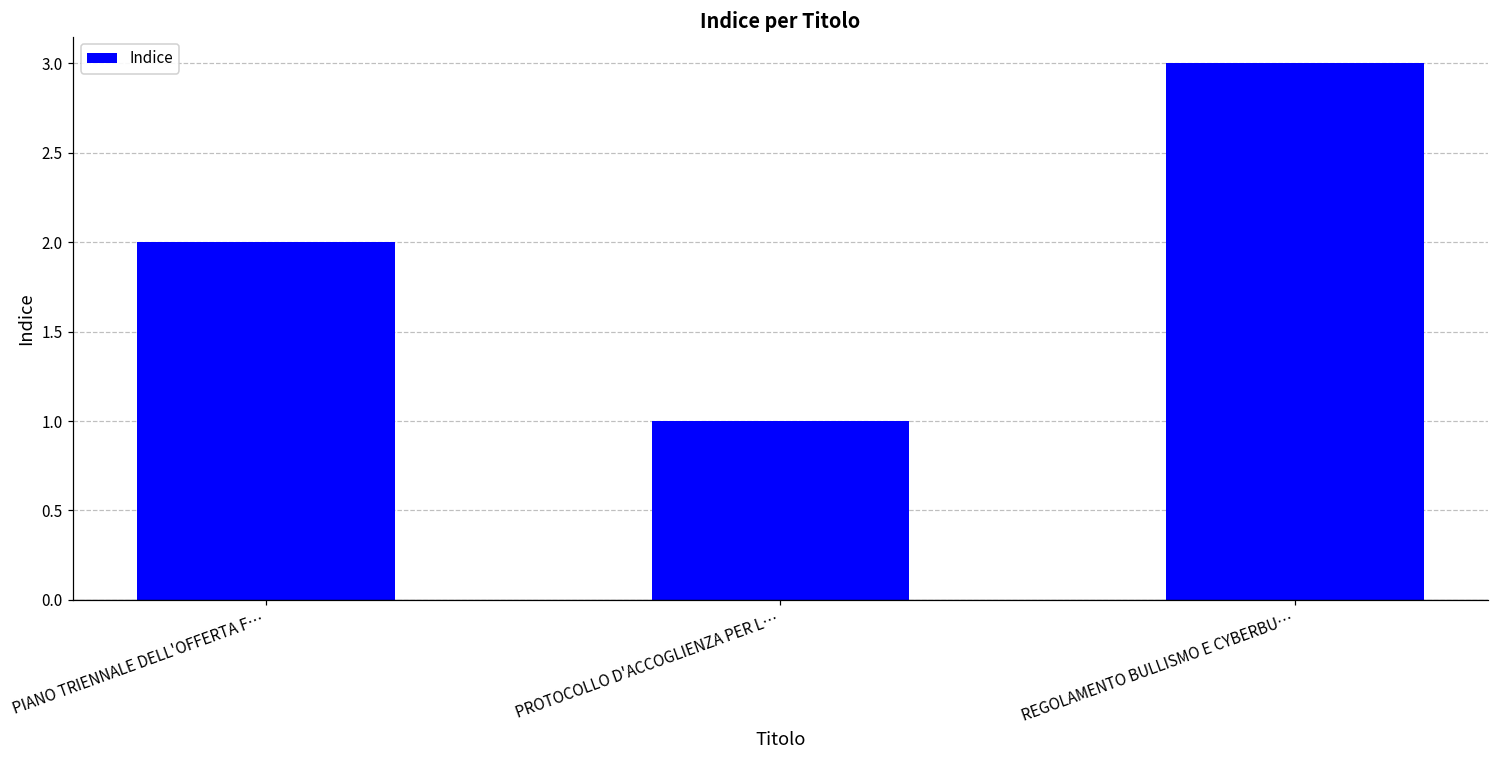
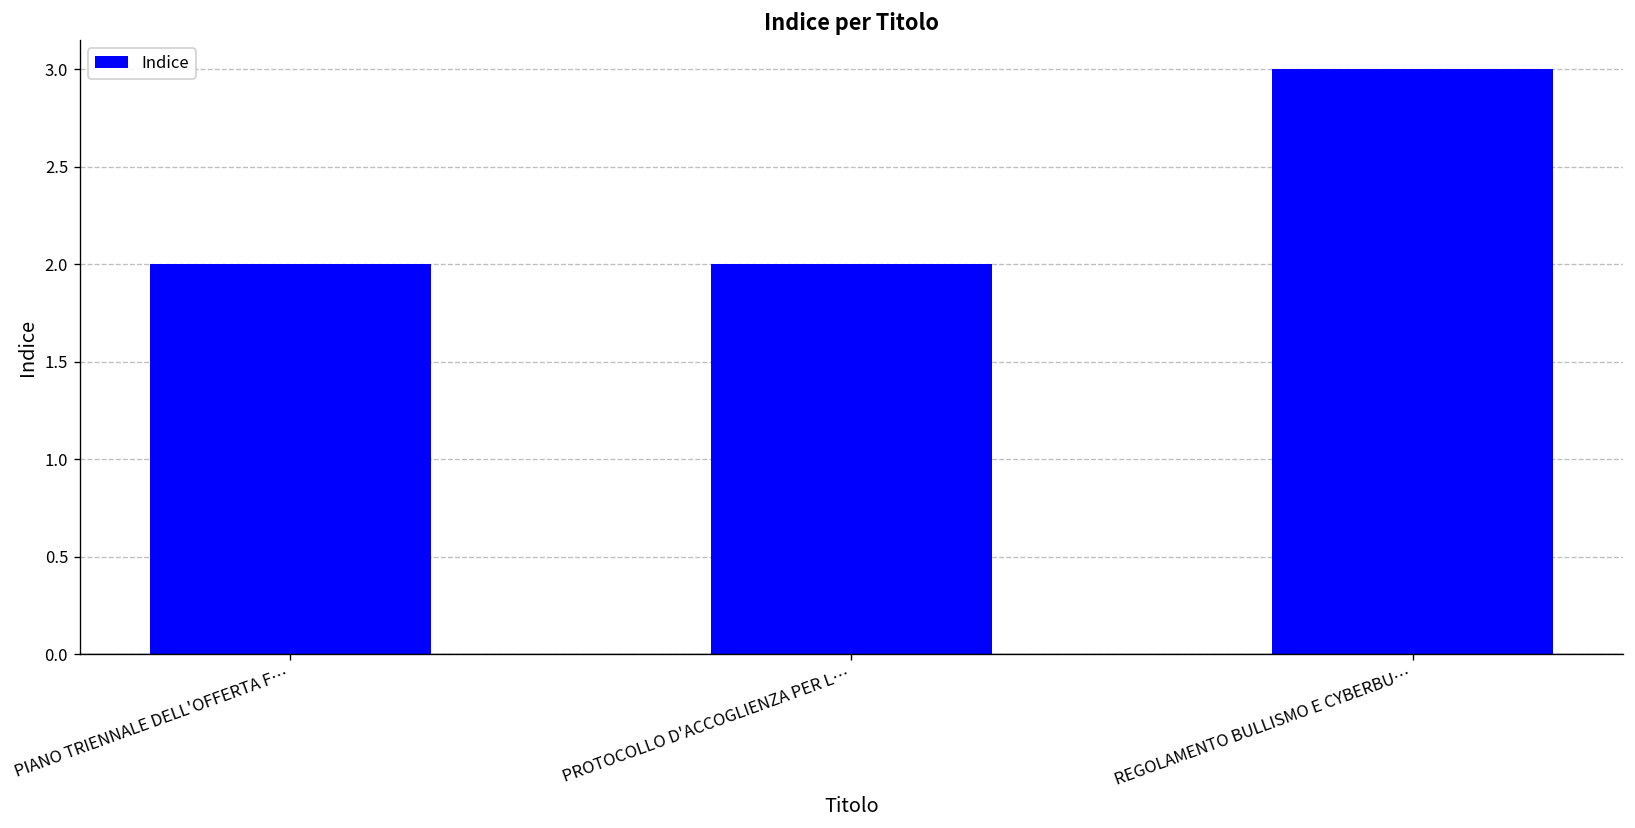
  {
    "PIANO TRIENNALE DELL'OFFERTA F…": 2,
-   "PROTOCOLLO D'ACCOGLIENZA PER L…": 1,
+   "PROTOCOLLO D'ACCOGLIENZA PER L…": 2,
    "REGOLAMENTO BULLISMO E CYBERBU…": 3
  }
